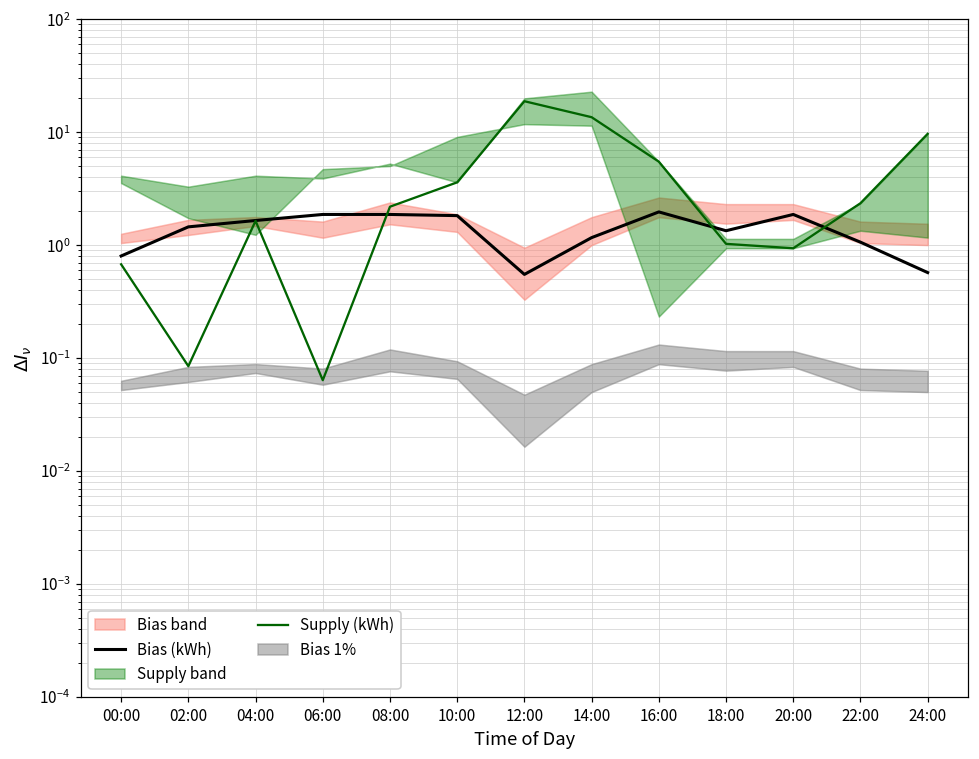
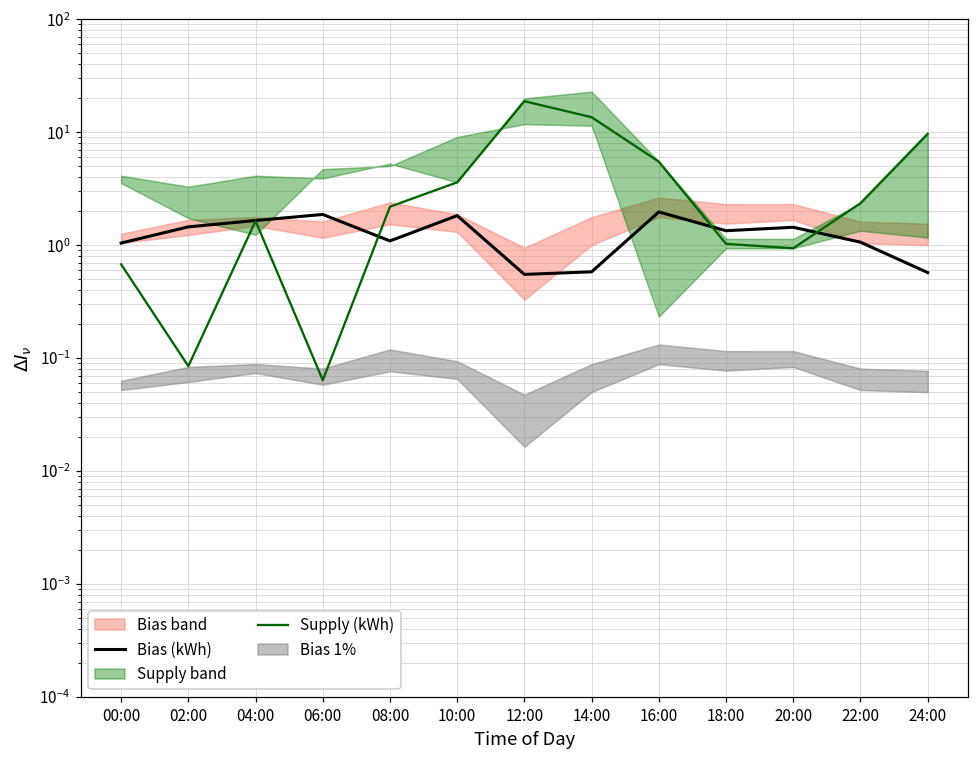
  {
    "Bias (kWh)": {
-     "00:00": 0.8,
+     "00:00": 1.0,
      "02:00": 1.5,
      "06:00": 1.9,
-     "08:00": 1.9,
+     "08:00": 1.1,
      "12:00": 0.6,
-     "14:00": 1.2,
+     "14:00": 0.6,
      "16:00": 2.0,
      "18:00": 1.3,
-     "20:00": 1.9,
+     "20:00": 1.4,
      "22:00": 1.1,
      "24:00": 0.6
    }
  }
